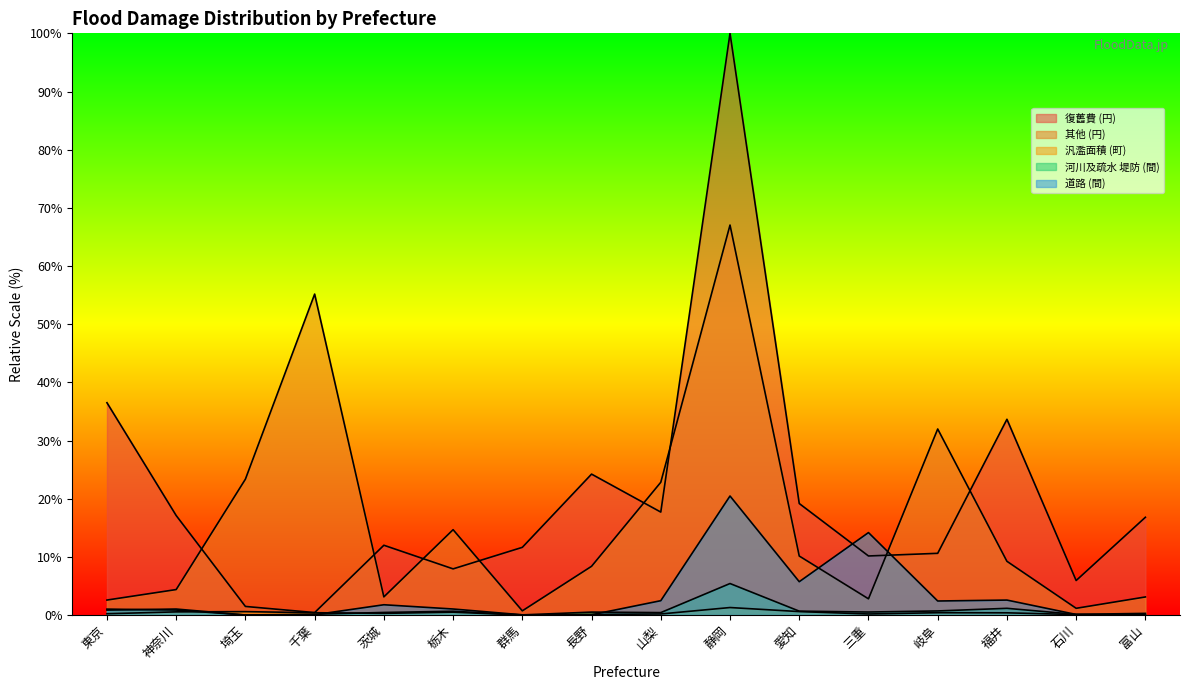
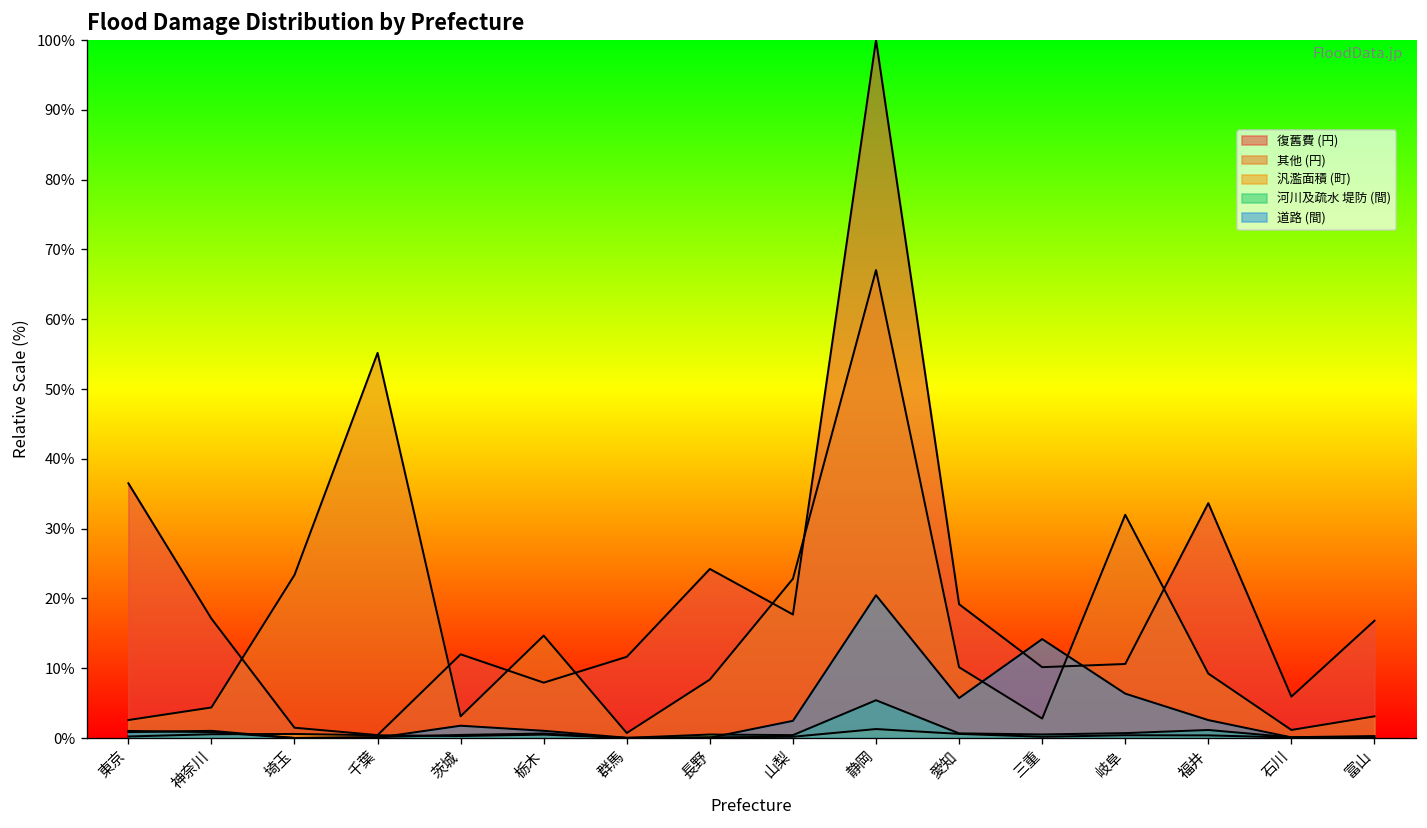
  {
    "河川及疏水 堤防 (間)": {
      "静岡": "5%",
      "福井": "1%"
    },
    "道路 (間)": {
      "茨城": "2%",
      "山梨": "2%",
      "静岡": "20%",
      "愛知": "6%",
      "三重": "14%",
-     "岐阜": "2%",
+     "岐阜": "6%",
      "福井": "3%"
    }
  }
